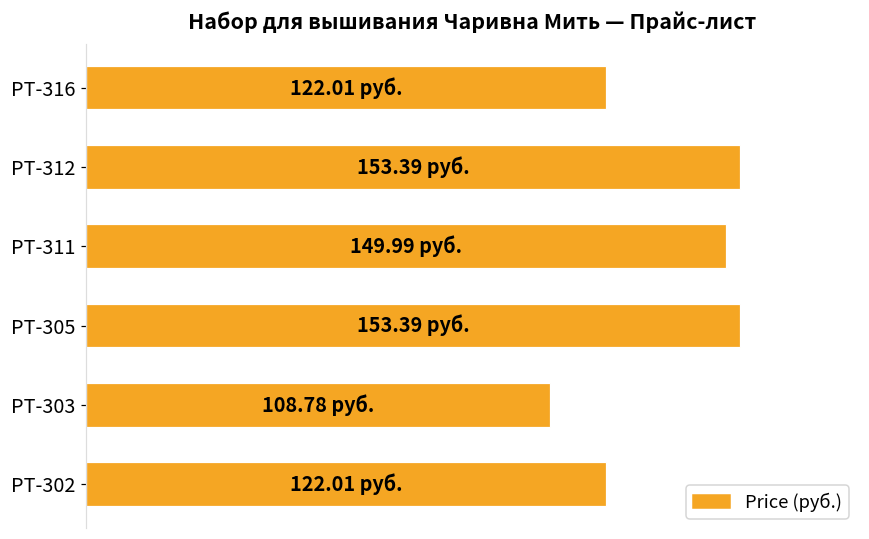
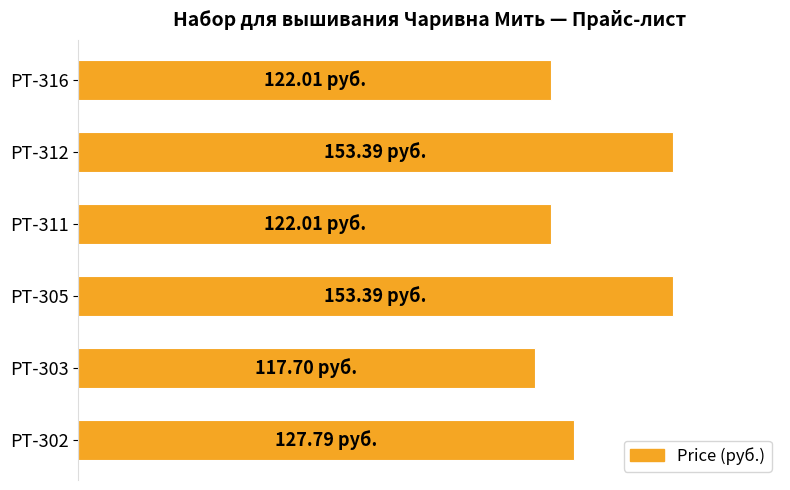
  {
    "РТ-316": 122.01,
    "РТ-312": 153.39,
-   "РТ-311": 149.99,
+   "РТ-311": 122.01,
    "РТ-305": 153.39,
-   "РТ-303": 108.78,
-   "РТ-302": 122.01
+   "РТ-303": 117.70,
+   "РТ-302": 127.79
  }
